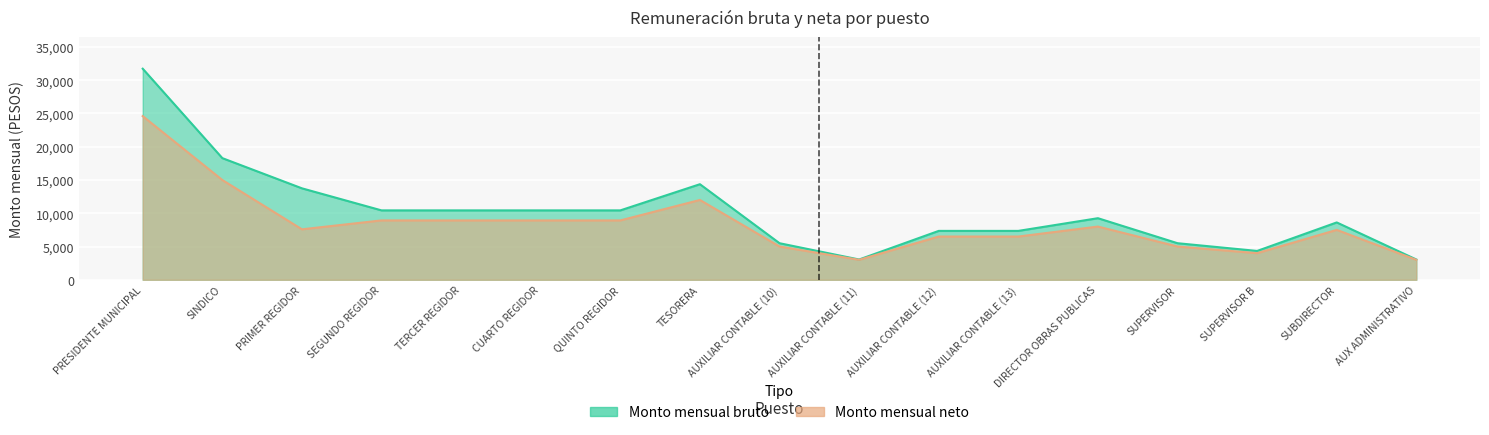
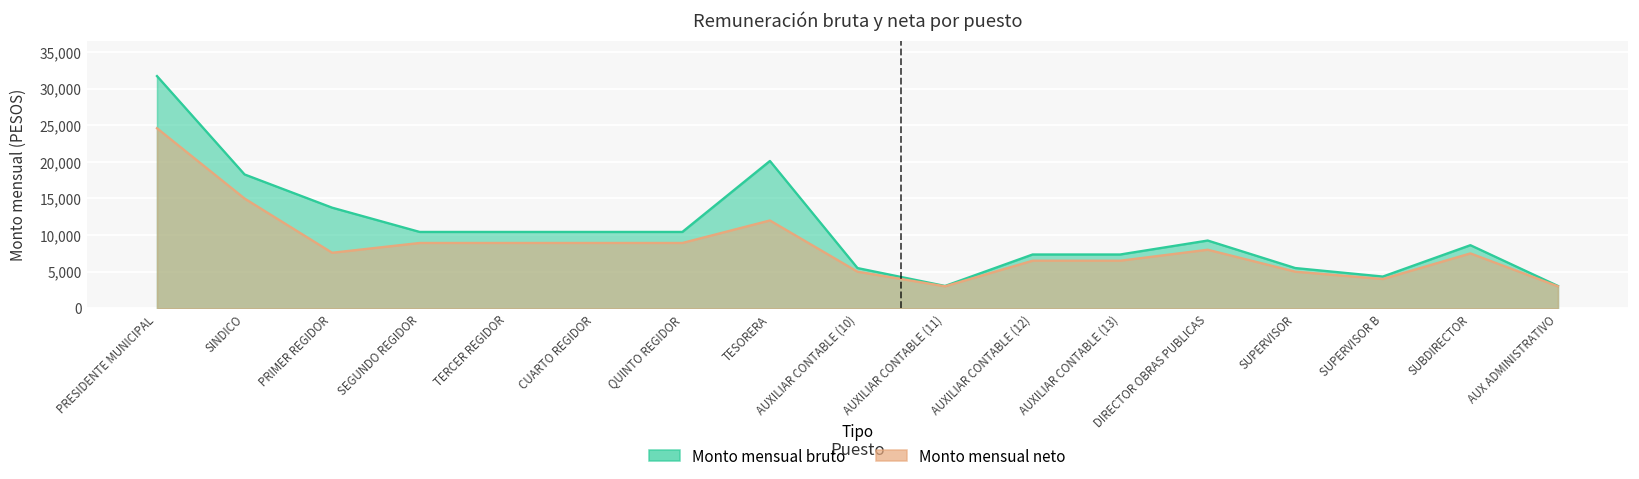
  {
    "Monto mensual bruto": {
      "PRESIDENTE MUNICIPAL": "32,000",
      "SINDICO": "18,000",
      "PRIMER REGIDOR": "14,000",
      "SEGUNDO REGIDOR": "10,000",
      "TERCER REGIDOR": "10,000",
      "CUARTO REGIDOR": "10,000",
      "QUINTO REGIDOR": "10,000",
-     "TESORERA": "14,000",
+     "TESORERA": "20,000",
      "AUXILIAR CONTABLE (10)": "5,000",
      "AUXILIAR CONTABLE (12)": "7,000",
      "AUXILIAR CONTABLE (13)": "7,000",
      "DIRECTOR OBRAS PUBLICAS": "9,000",
      "SUPERVISOR": "5,000",
      "SUBDIRECTOR": "9,000"
    },
    "Monto mensual neto": {
      "PRESIDENTE MUNICIPAL": "25,000",
      "SINDICO": "15,000",
      "PRIMER REGIDOR": "8,000",
      "SEGUNDO REGIDOR": "9,000",
      "TERCER REGIDOR": "9,000",
      "CUARTO REGIDOR": "9,000",
      "QUINTO REGIDOR": "9,000",
      "TESORERA": "12,000",
      "AUXILIAR CONTABLE (10)": "5,000",
      "AUXILIAR CONTABLE (12)": "7,000",
      "AUXILIAR CONTABLE (13)": "7,000",
      "DIRECTOR OBRAS PUBLICAS": "8,000",
      "SUPERVISOR": "5,000",
      "SUBDIRECTOR": "8,000"
    }
  }
